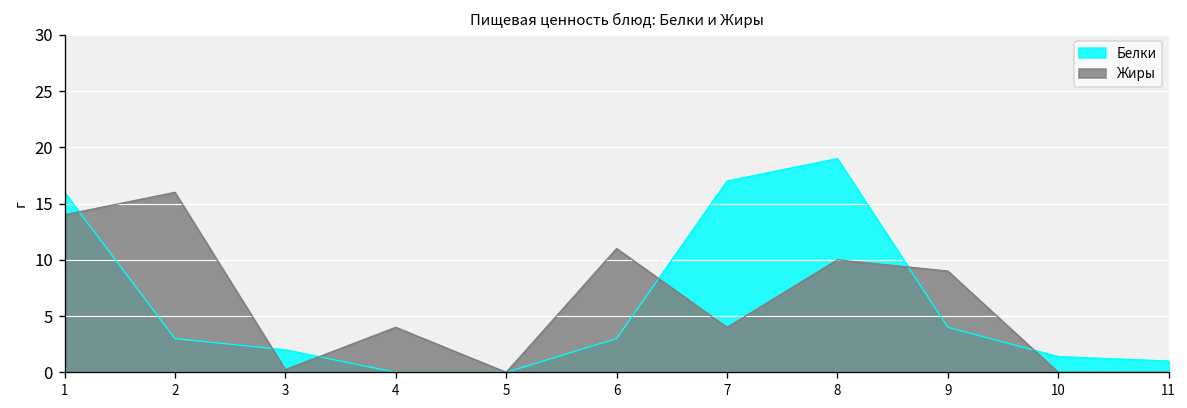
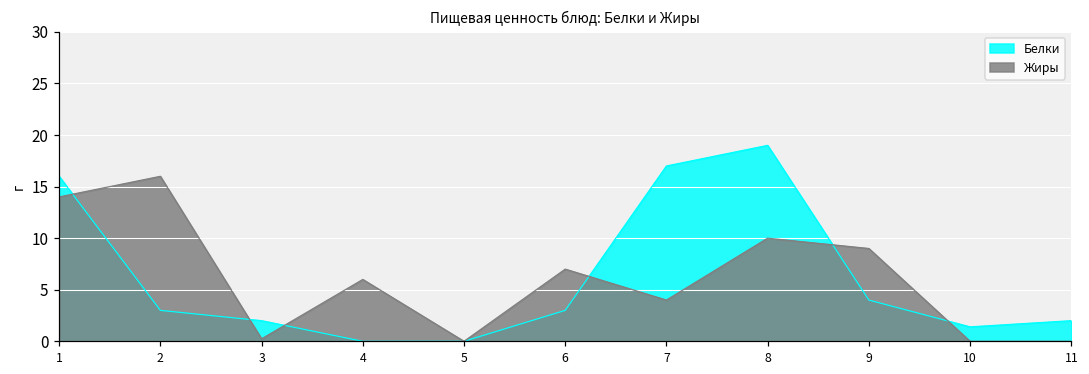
  {
    "Белки": {
      "1": 16,
      "2": 3,
      "3": 2,
      "4": 0,
      "6": 3,
      "7": 17,
      "8": 19,
      "9": 4,
      "10": 1,
-     "11": 1
+     "11": 2
    },
    "Жиры": {
      "1": 14,
      "2": 16,
      "3": 0,
-     "4": 4,
-     "6": 11,
+     "4": 6,
+     "6": 7,
      "7": 4,
      "8": 10,
      "9": 9,
      "10": 0,
      "11": 0
    }
  }
